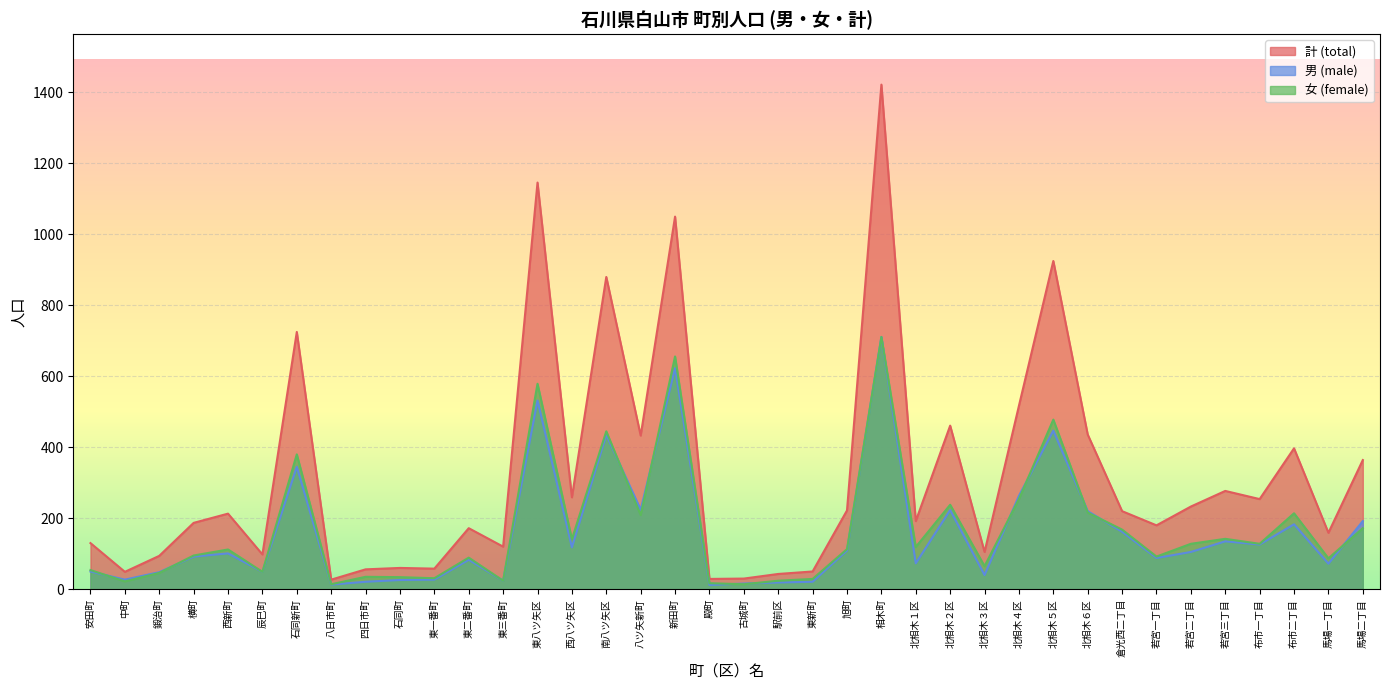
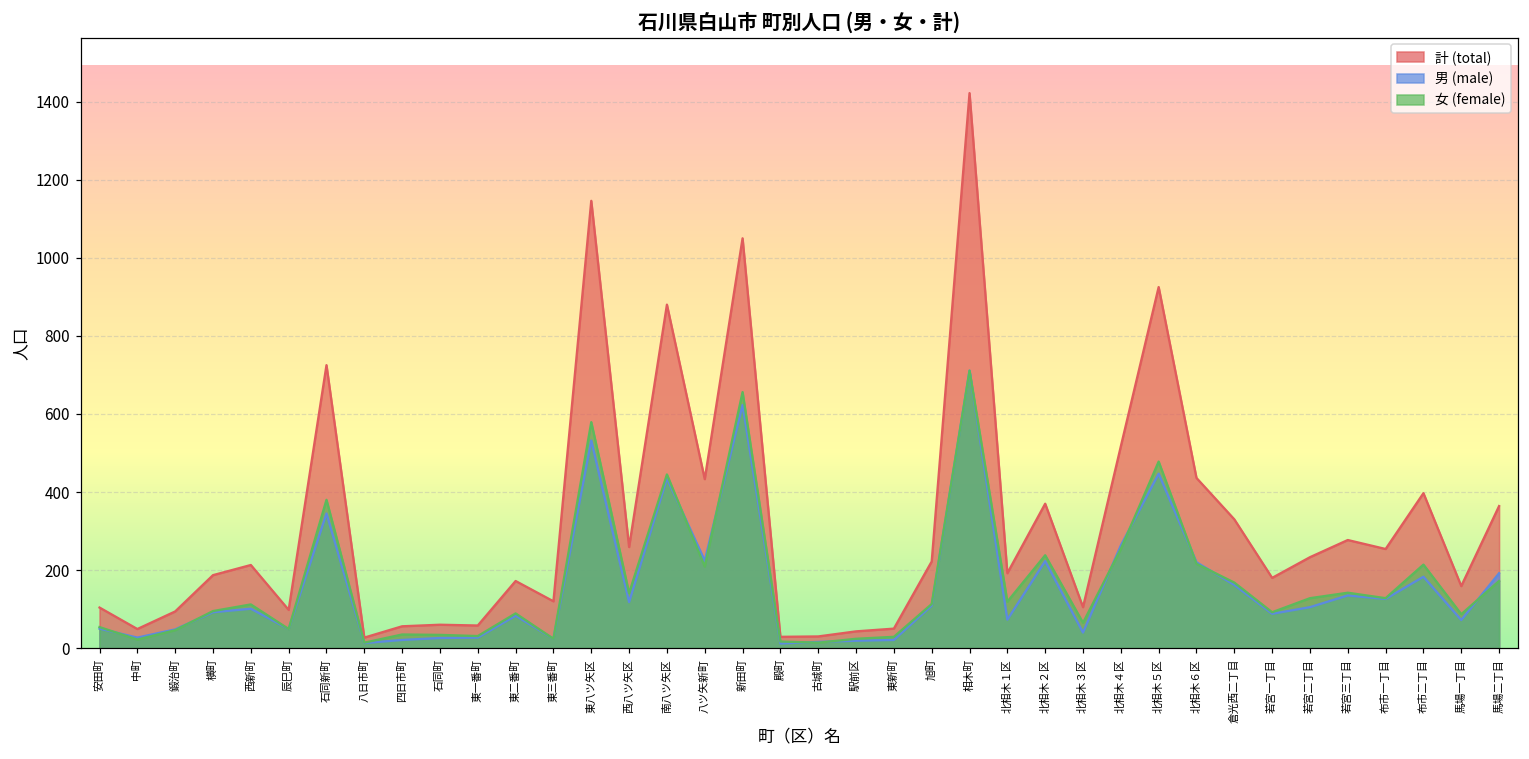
  {
    "計 (total)": {
-     "安田町": 130,
+     "安田町": 100,
      "中町": 50,
      "鍛治町": 90,
      "横町": 190,
      "西新町": 210,
      "辰巳町": 100,
      "石同新町": 730,
      "八日市町": 30,
      "四日市町": 60,
      "石同町": 60,
      "東一番町": 60,
      "東二番町": 170,
      "東三番町": 120,
      "東八ツ矢区": 1150,
      "西八ツ矢区": 260,
      "南八ツ矢区": 880,
      "八ツ矢新町": 430,
      "新田町": 1050,
      "殿町": 30,
      "古城町": 30,
      "駅前区": 40,
      "東新町": 50,
      "旭町": 220,
      "相木町": 1420,
      "北相木１区": 190,
-     "北相木２区": 460,
+     "北相木２区": 370,
      "北相木３区": 110,
      "北相木４区": 520,
      "北相木５区": 930,
      "北相木６区": 440,
-     "倉光西二丁目": 220,
+     "倉光西二丁目": 330,
      "若宮一丁目": 180,
      "若宮二丁目": 230,
      "若宮三丁目": 280,
      "布市一丁目": 250,
      "布市二丁目": 400,
      "馬場一丁目": 160,
      "馬場二丁目": 360
    },
    "男 (male)": {
      "西新町": 100,
      "石同新町": 350,
      "四日市町": 20,
      "石同町": 30,
      "東八ツ矢区": 530,
      "西八ツ矢区": 120,
      "南八ツ矢区": 440,
      "八ツ矢新町": 220,
      "新田町": 620,
      "東新町": 20,
      "北相木１区": 70,
      "北相木２区": 220,
      "北相木３区": 40,
      "北相木４区": 260,
      "北相木５区": 450,
      "若宮二丁目": 110,
      "布市二丁目": 180,
      "馬場一丁目": 70,
      "馬場二丁目": 190
    },
    "女 (female)": {
      "西新町": 110,
      "石同新町": 380,
      "四日市町": 40,
      "石同町": 30,
      "東八ツ矢区": 580,
      "西八ツ矢区": 140,
      "南八ツ矢区": 450,
      "八ツ矢新町": 210,
      "新田町": 660,
      "東新町": 30,
      "北相木１区": 120,
      "北相木２区": 240,
      "北相木３区": 70,
      "北相木４区": 250,
      "北相木５区": 480,
      "若宮二丁目": 130,
      "布市二丁目": 210,
      "馬場一丁目": 90,
      "馬場二丁目": 170
    }
  }
